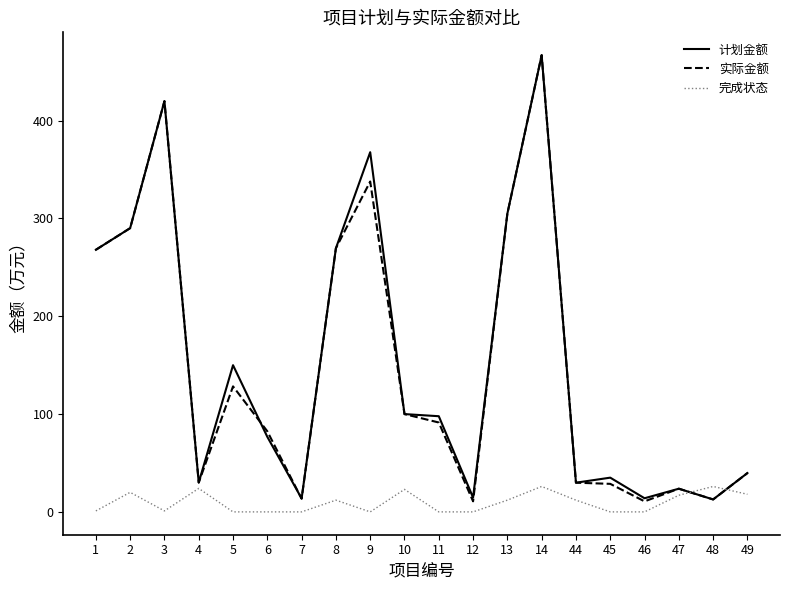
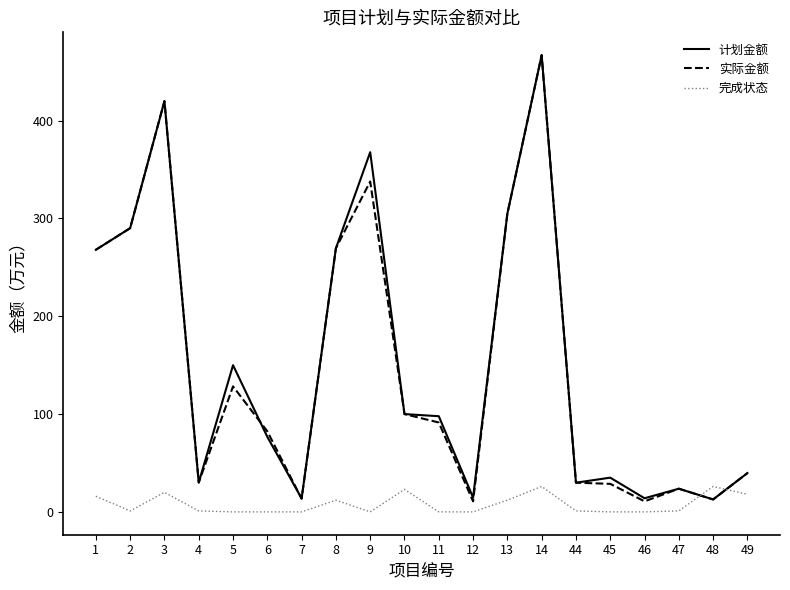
  {
    "完成状态": {
-     "1": 0,
-     "2": 20,
-     "3": 0,
-     "4": 20,
+     "1": 20,
+     "2": 0,
+     "3": 20,
+     "4": 0,
      "5": 0,
      "6": 0,
      "7": 0,
      "8": 10,
      "9": 0,
      "10": 20,
      "11": 0,
      "12": 0,
      "13": 10,
      "14": 30,
-     "44": 10,
+     "44": 0,
      "45": 0,
      "46": 0,
-     "47": 20,
+     "47": 0,
      "48": 30,
      "49": 20
    }
  }
